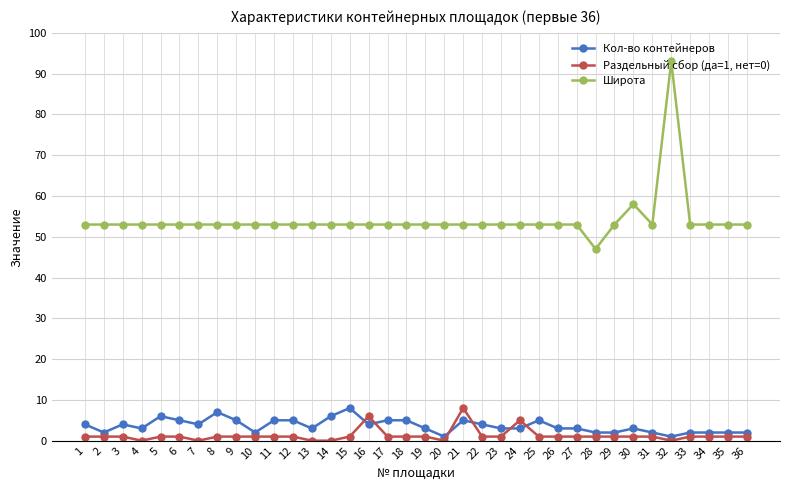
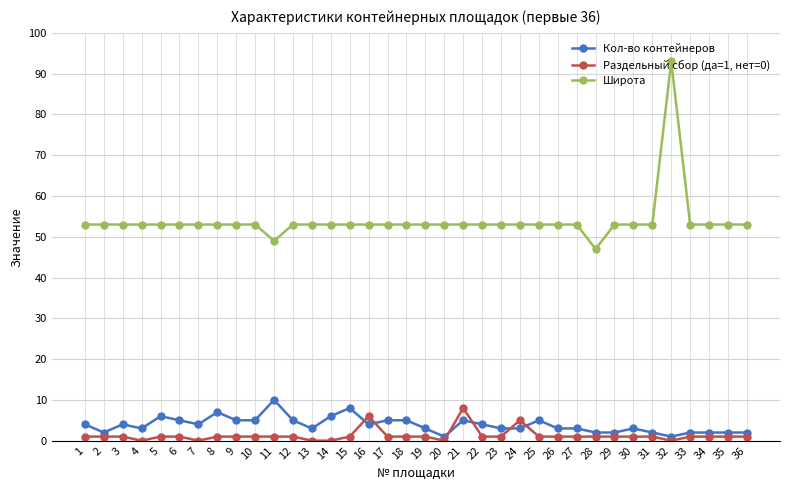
  {
    "Кол-во контейнеров": {
      "1": 4,
      "2": 2,
      "3": 4,
      "4": 3,
      "5": 6,
      "6": 5,
      "7": 4,
      "8": 7,
      "9": 5,
-     "10": 2,
-     "11": 5,
+     "10": 5,
+     "11": 10,
      "12": 5,
      "13": 3,
      "14": 6,
      "15": 8,
      "16": 4,
      "17": 5,
      "18": 5,
      "19": 3,
      "20": 1,
      "21": 5,
      "22": 4,
      "23": 3,
      "24": 3,
      "25": 5,
      "26": 3,
      "27": 3,
      "28": 2,
      "29": 2,
      "30": 3,
      "31": 2,
      "32": 1,
      "33": 2,
      "34": 2,
      "35": 2,
      "36": 2
    },
    "Раздельный сбор (да=1, нет=0)": {
      "1": 1,
      "2": 1,
      "3": 1,
      "4": 0,
      "5": 1,
      "6": 1,
      "7": 0,
      "8": 1,
      "9": 1,
      "10": 1,
      "11": 1,
      "12": 1,
      "13": 0,
      "14": 0,
      "15": 1,
      "16": 6,
      "17": 1,
      "18": 1,
      "19": 1,
      "20": 0,
      "21": 8,
      "22": 1,
      "23": 1,
      "24": 5,
      "25": 1,
      "26": 1,
      "27": 1,
      "28": 1,
      "29": 1,
      "30": 1,
      "31": 1,
      "32": 0,
      "33": 1,
      "34": 1,
      "35": 1,
      "36": 1
    },
    "Широта": {
      "1": 53,
      "2": 53,
      "3": 53,
      "4": 53,
      "5": 53,
      "6": 53,
      "7": 53,
      "8": 53,
      "9": 53,
      "10": 53,
-     "11": 53,
+     "11": 49,
      "12": 53,
      "13": 53,
      "14": 53,
      "15": 53,
      "16": 53,
      "17": 53,
      "18": 53,
      "19": 53,
      "20": 53,
      "21": 53,
      "22": 53,
      "23": 53,
      "24": 53,
      "25": 53,
      "26": 53,
      "27": 53,
      "28": 47,
      "29": 53,
-     "30": 58,
+     "30": 53,
      "31": 53,
      "32": 93,
      "33": 53,
      "34": 53,
      "35": 53,
      "36": 53
    }
  }
